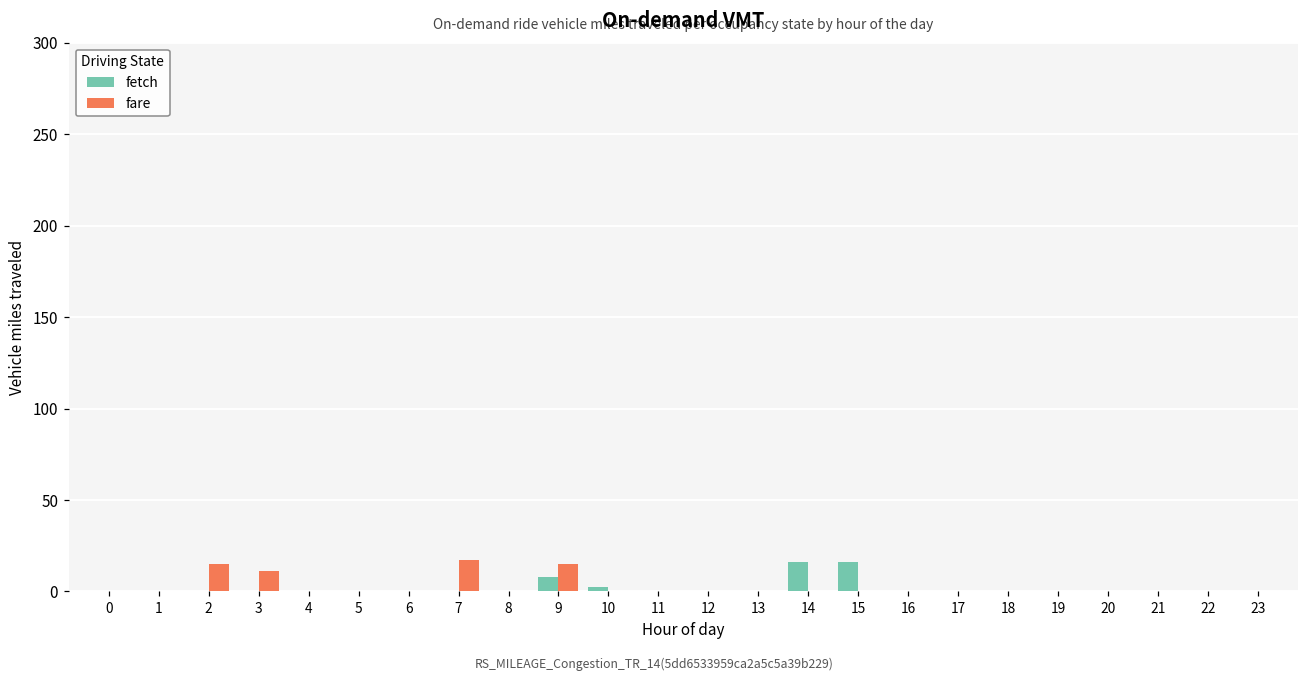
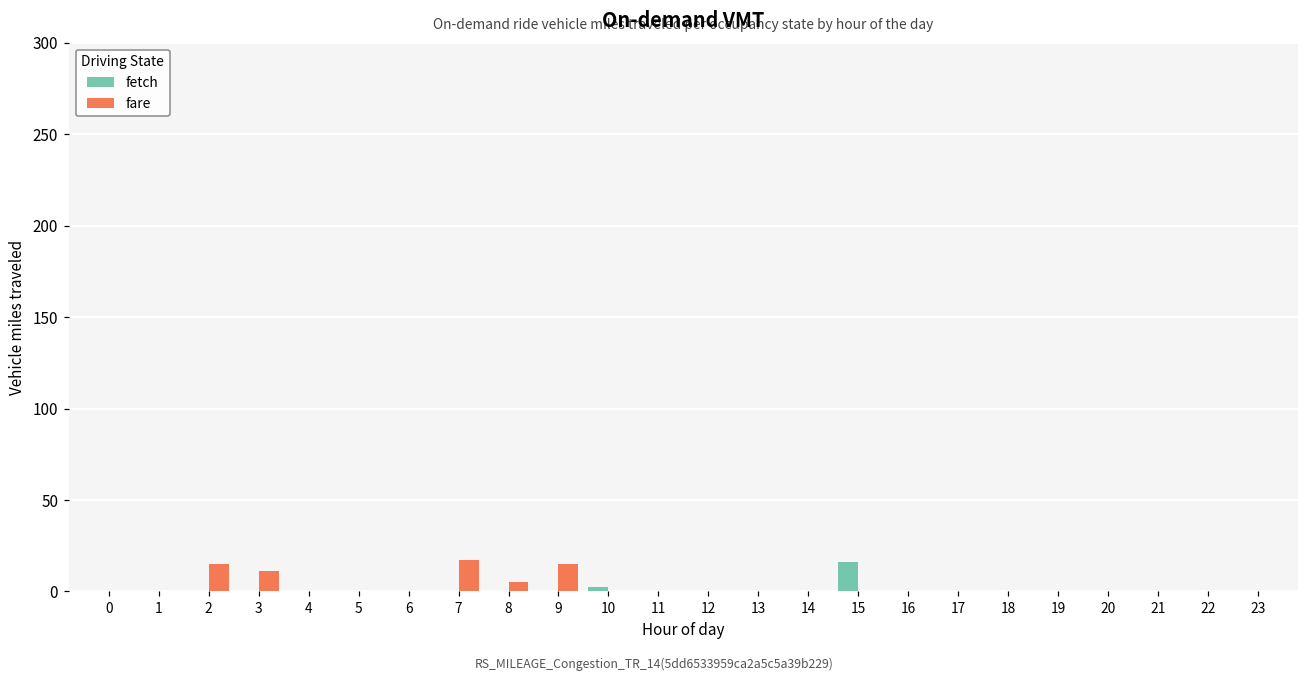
  {
    "fetch": {
      "0": 0,
      "1": 0,
      "2": 0,
      "3": 0,
      "4": 0,
      "5": 0,
      "6": 0,
      "7": 0,
      "8": 0,
-     "9": 8,
+     "9": 0,
      "10": 3,
      "11": 0,
      "12": 0,
      "13": 0,
-     "14": 16,
+     "14": 0,
      "15": 16,
      "16": 0,
      "17": 0,
      "18": 0,
      "19": 0,
      "20": 0,
      "21": 0,
      "22": 0,
      "23": 0
    },
    "fare": {
      "0": 0,
      "1": 0,
      "2": 15,
      "3": 11,
      "4": 0,
      "5": 0,
      "6": 0,
      "7": 17,
-     "8": 0,
+     "8": 5,
      "9": 15,
      "10": 0,
      "11": 0,
      "12": 0,
      "13": 0,
      "14": 0,
      "15": 0,
      "16": 0,
      "17": 0,
      "18": 0,
      "19": 0,
      "20": 0,
      "21": 0,
      "22": 0,
      "23": 0
    }
  }
